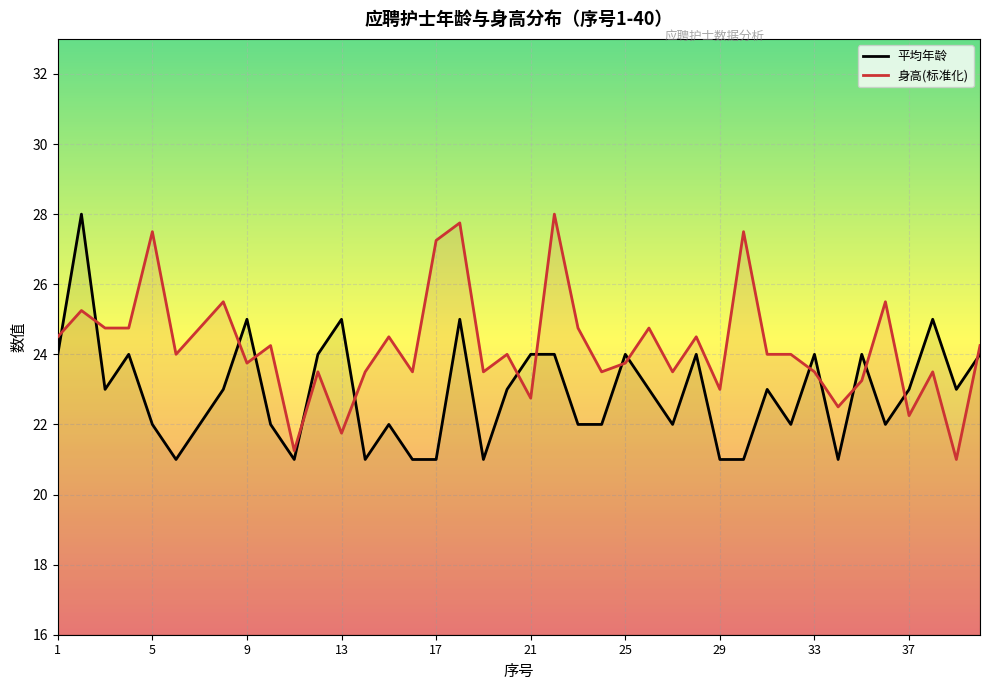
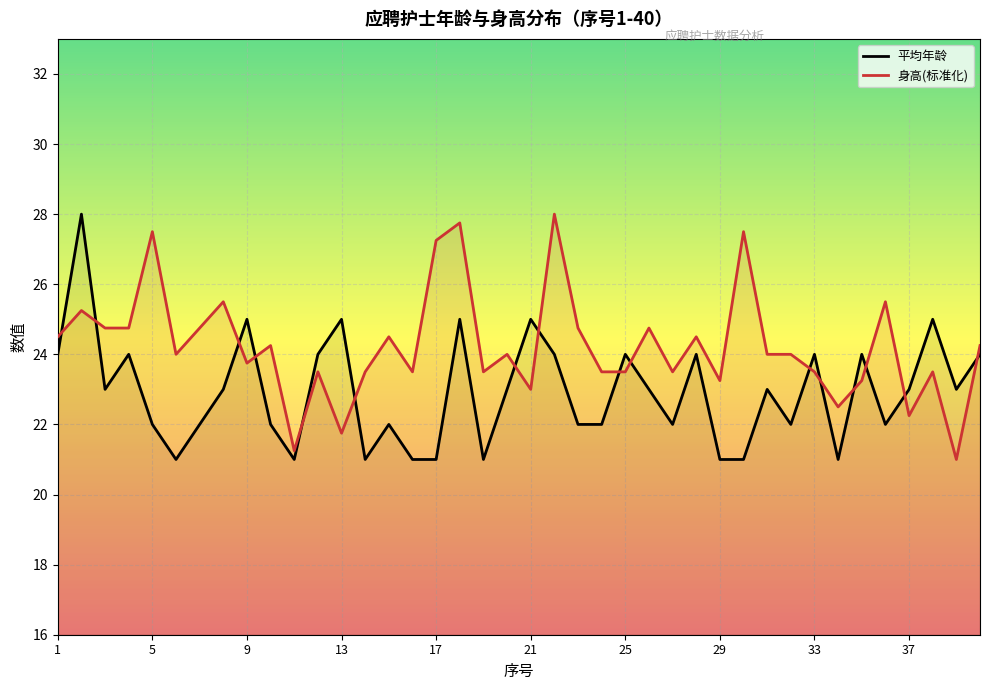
  {
    "平均年龄": {
      "1": 24,
      "5": 22,
      "9": 25,
      "13": 25,
      "17": 21,
-     "21": 24,
+     "21": 25,
      "25": 24,
      "29": 21,
      "33": 24,
      "37": 23
    },
    "身高(标准化)": {
      "1": 24.5,
      "5": 27.5,
      "9": 23.8,
      "13": 21.8,
      "17": 27.3,
-     "21": 22.8,
-     "25": 23.8,
-     "29": 23.0,
+     "21": 23.0,
+     "25": 23.5,
+     "29": 23.3,
      "33": 23.5,
      "37": 22.3
    }
  }
